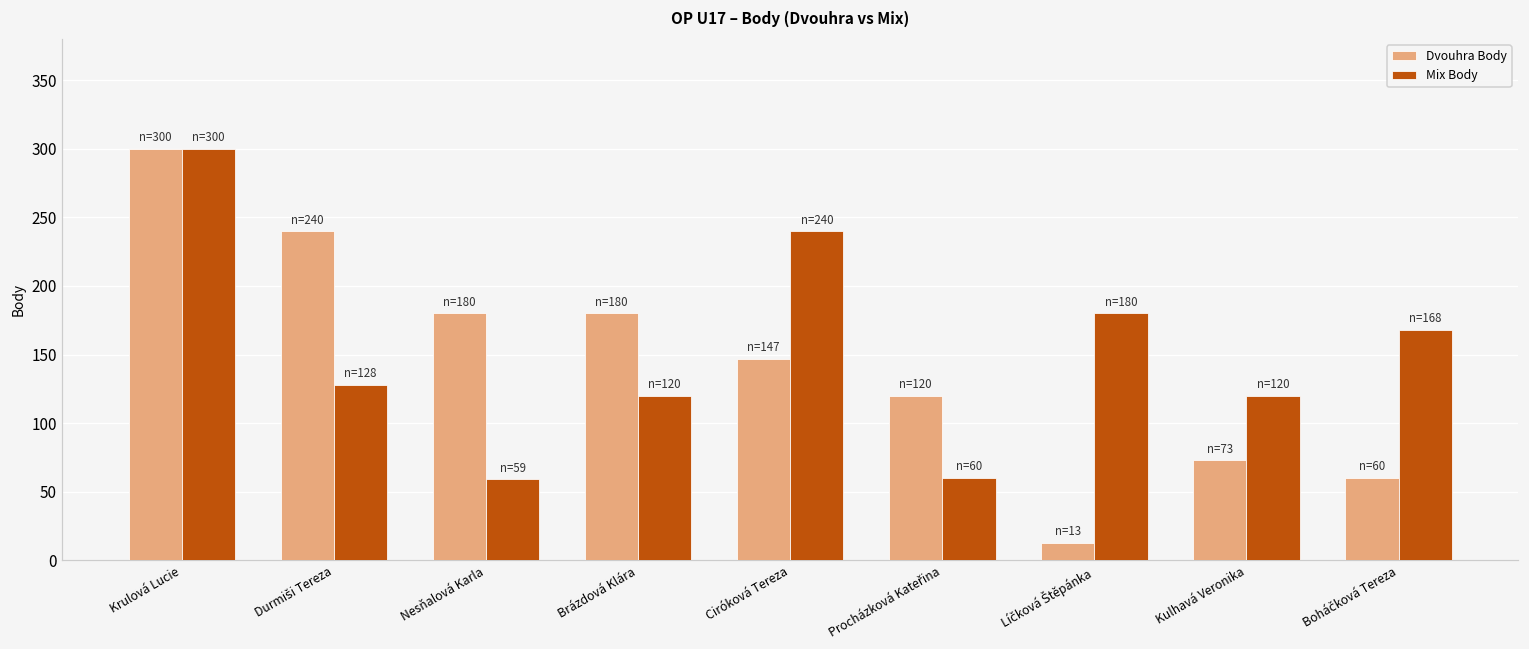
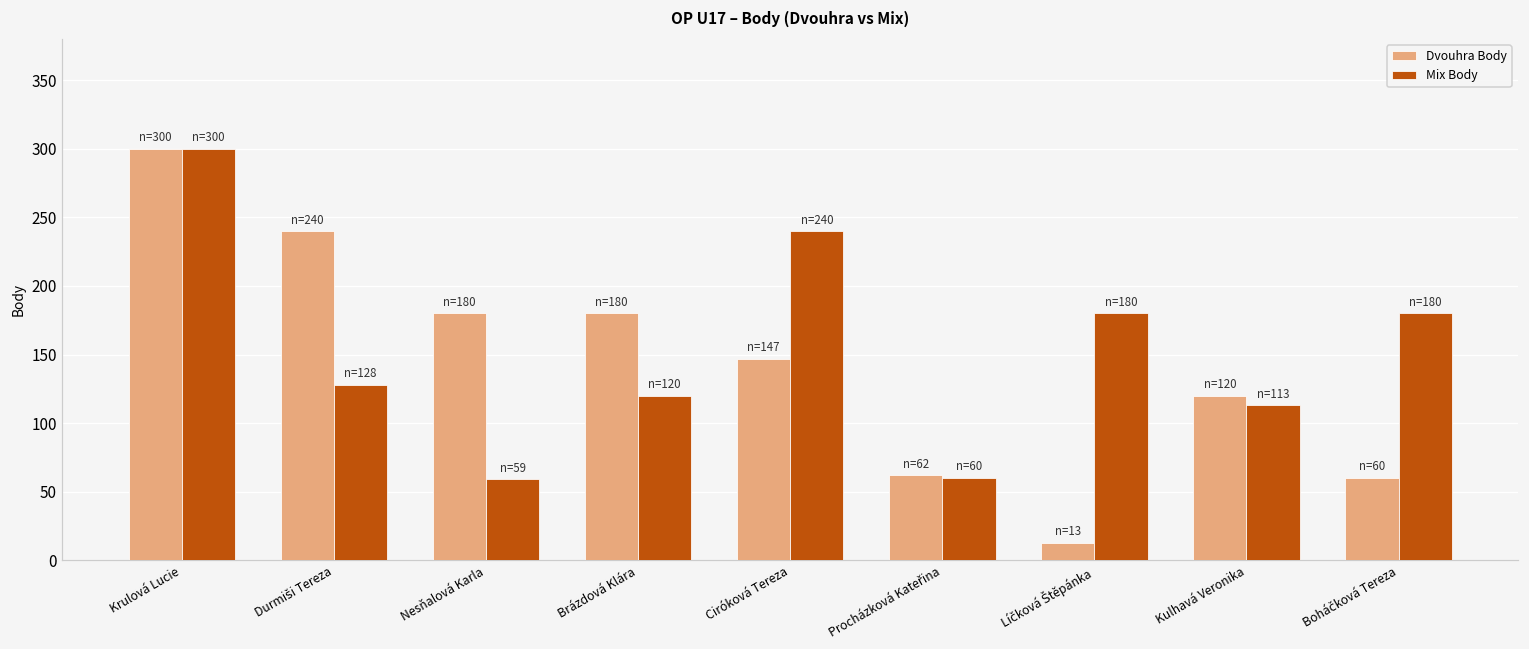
  {
    "Dvouhra Body": {
      "Krulová Lucie": 300,
      "Durmiši Tereza": 240,
      "Nesňalová Karla": 180,
      "Brázdová Klára": 180,
      "Ciróková Tereza": 147,
-     "Procházková Kateřina": 120,
+     "Procházková Kateřina": 62,
      "Líčková Štěpánka": 13,
-     "Kulhavá Veronika": 73,
+     "Kulhavá Veronika": 120,
      "Boháčková Tereza": 60
    },
    "Mix Body": {
      "Krulová Lucie": 300,
      "Durmiši Tereza": 128,
      "Nesňalová Karla": 59,
      "Brázdová Klára": 120,
      "Ciróková Tereza": 240,
      "Procházková Kateřina": 60,
      "Líčková Štěpánka": 180,
-     "Kulhavá Veronika": 120,
-     "Boháčková Tereza": 168
+     "Kulhavá Veronika": 113,
+     "Boháčková Tereza": 180
    }
  }
